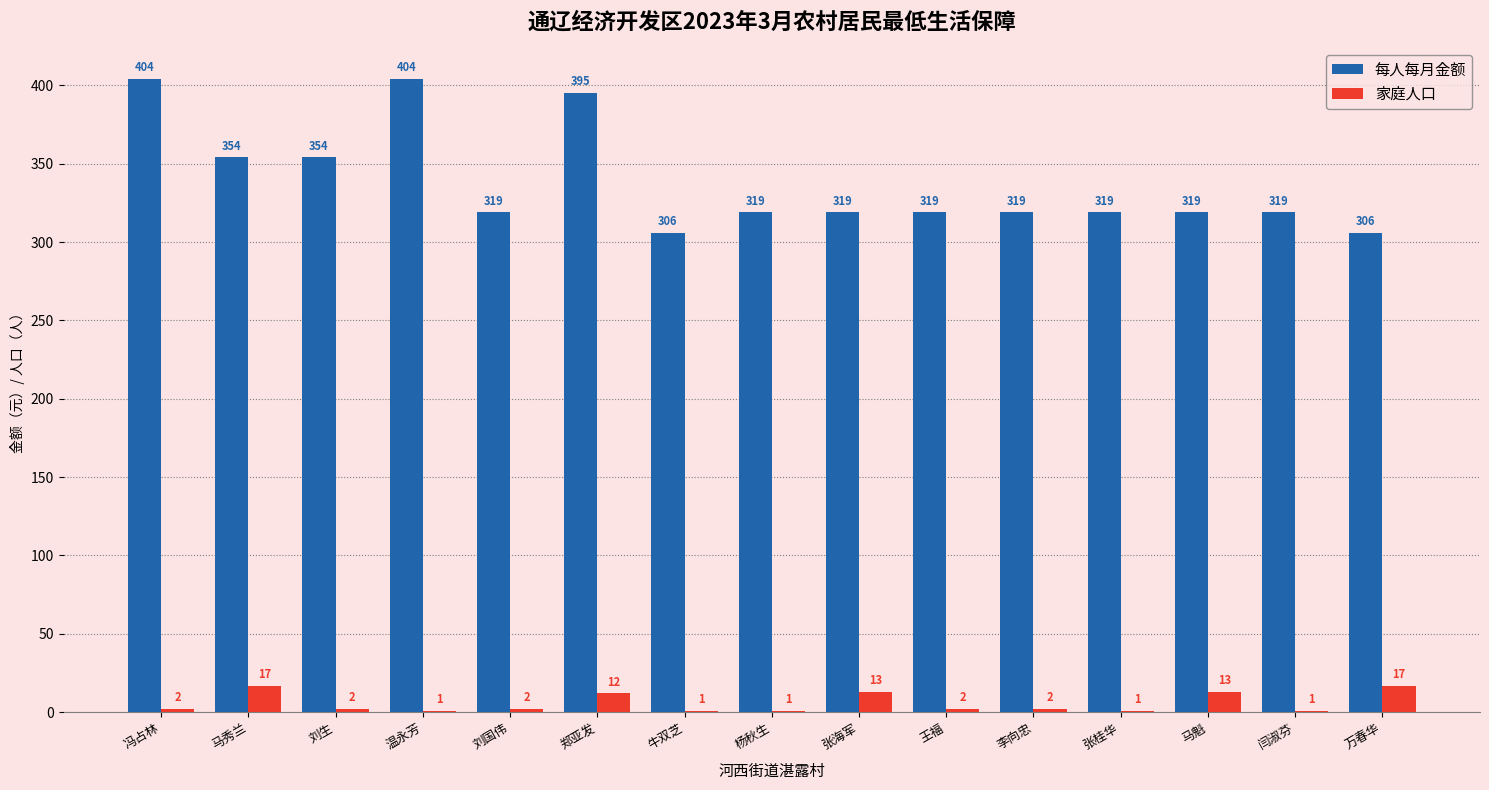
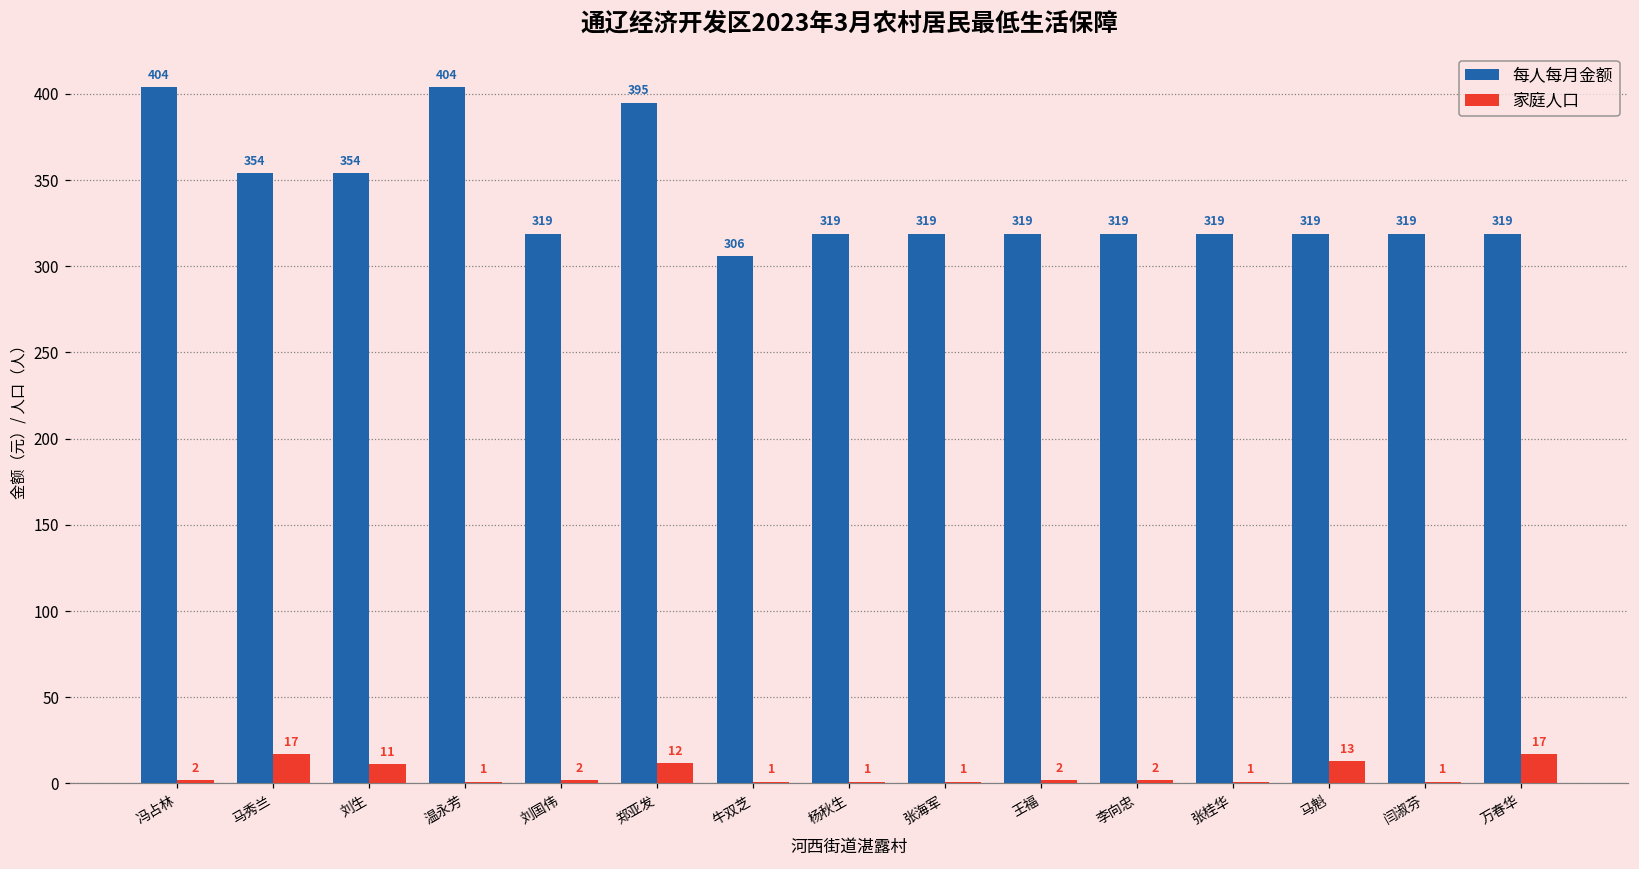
  {
    "每人每月金额": {
      "冯占林": 404,
      "马秀兰": 354,
      "刘生": 354,
      "温永芳": 404,
      "刘国伟": 319,
      "郑亚发": 395,
      "牛双芝": 306,
      "杨秋生": 319,
      "张海军": 319,
      "王福": 319,
      "李向忠": 319,
      "张桂华": 319,
      "马魁": 319,
      "闫淑芬": 319,
-     "万春华": 306
+     "万春华": 319
    },
    "家庭人口": {
      "冯占林": 2,
      "马秀兰": 17,
-     "刘生": 2,
+     "刘生": 11,
      "温永芳": 1,
      "刘国伟": 2,
      "郑亚发": 12,
      "牛双芝": 1,
      "杨秋生": 1,
-     "张海军": 13,
+     "张海军": 1,
      "王福": 2,
      "李向忠": 2,
      "张桂华": 1,
      "马魁": 13,
      "闫淑芬": 1,
      "万春华": 17
    }
  }
